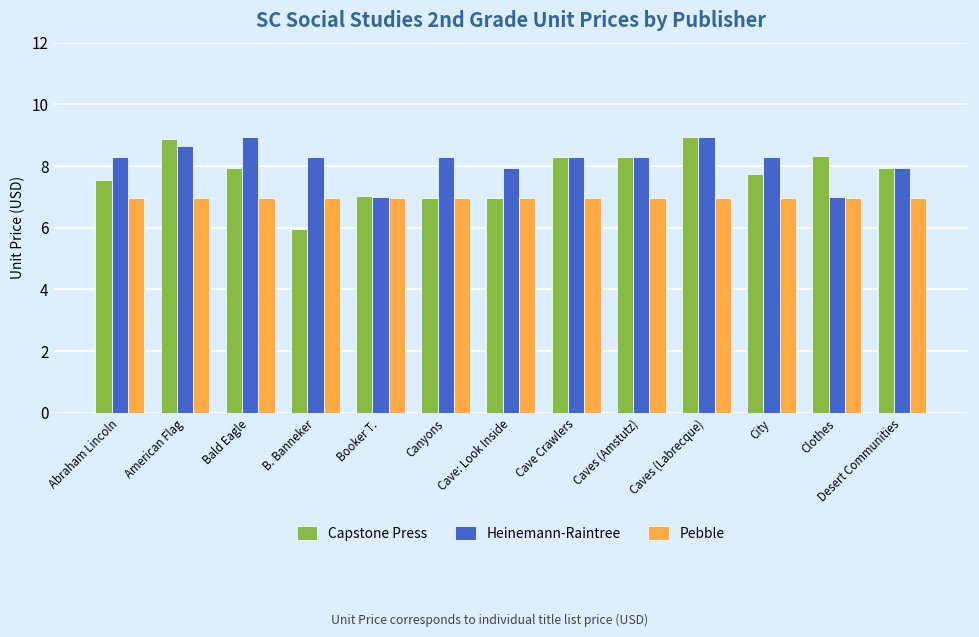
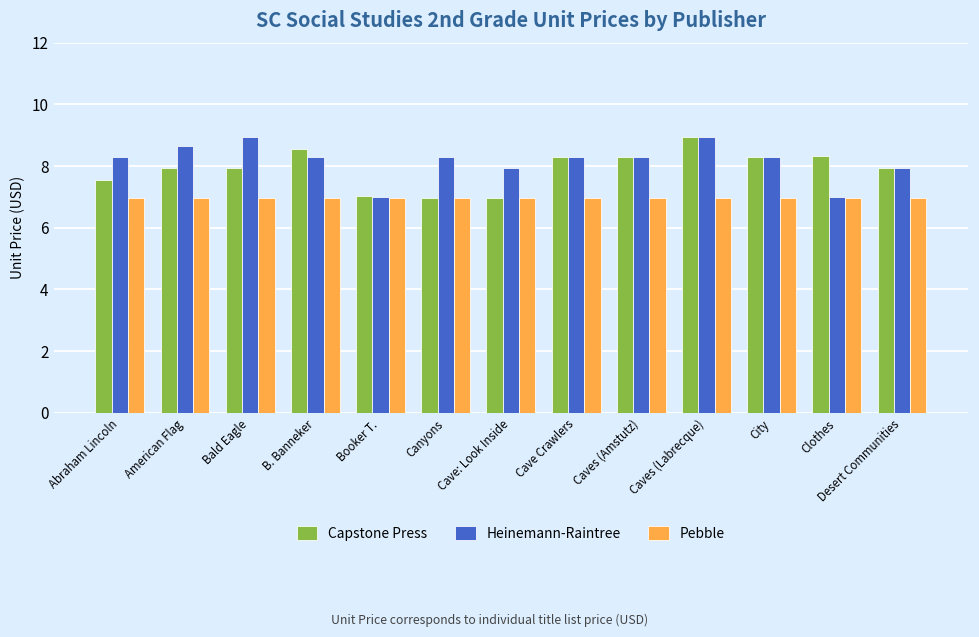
  {
    "Capstone Press": {
      "Abraham Lincoln": 7.6,
-     "American Flag": 8.9,
+     "American Flag": 8.0,
      "Bald Eagle": 8.0,
-     "B. Banneker": 6.0,
+     "B. Banneker": 8.6,
      "Booker T.": 7.0,
      "Canyons": 7.0,
      "Cave: Look Inside": 7.0,
      "Cave Crawlers": 8.3,
      "Caves (Amstutz)": 8.3,
      "Caves (Labrecque)": 9.0,
-     "City": 7.7,
+     "City": 8.3,
      "Clothes": 8.3,
      "Desert Communities": 8.0
    },
    "Heinemann-Raintree": {
      "Abraham Lincoln": 8.3,
      "American Flag": 8.7,
      "Bald Eagle": 9.0,
      "B. Banneker": 8.3,
      "Booker T.": 7.0,
      "Canyons": 8.3,
      "Cave: Look Inside": 8.0,
      "Cave Crawlers": 8.3,
      "Caves (Amstutz)": 8.3,
      "Caves (Labrecque)": 9.0,
      "City": 8.3,
      "Clothes": 7.0,
      "Desert Communities": 8.0
    },
    "Pebble": {
      "Abraham Lincoln": 7.0,
      "American Flag": 7.0,
      "Bald Eagle": 7.0,
      "B. Banneker": 7.0,
      "Booker T.": 7.0,
      "Canyons": 7.0,
      "Cave: Look Inside": 7.0,
      "Cave Crawlers": 7.0,
      "Caves (Amstutz)": 7.0,
      "Caves (Labrecque)": 7.0,
      "City": 7.0,
      "Clothes": 7.0,
      "Desert Communities": 7.0
    }
  }
